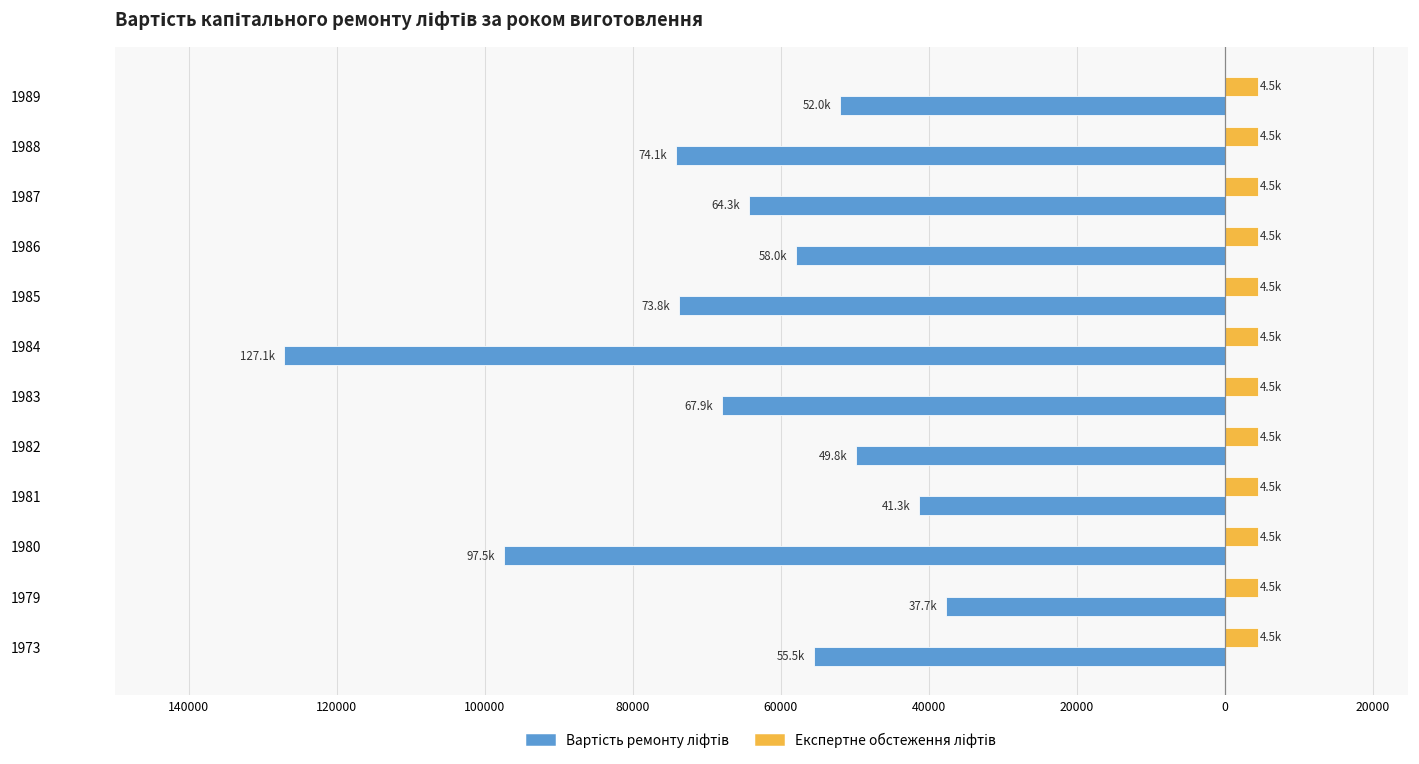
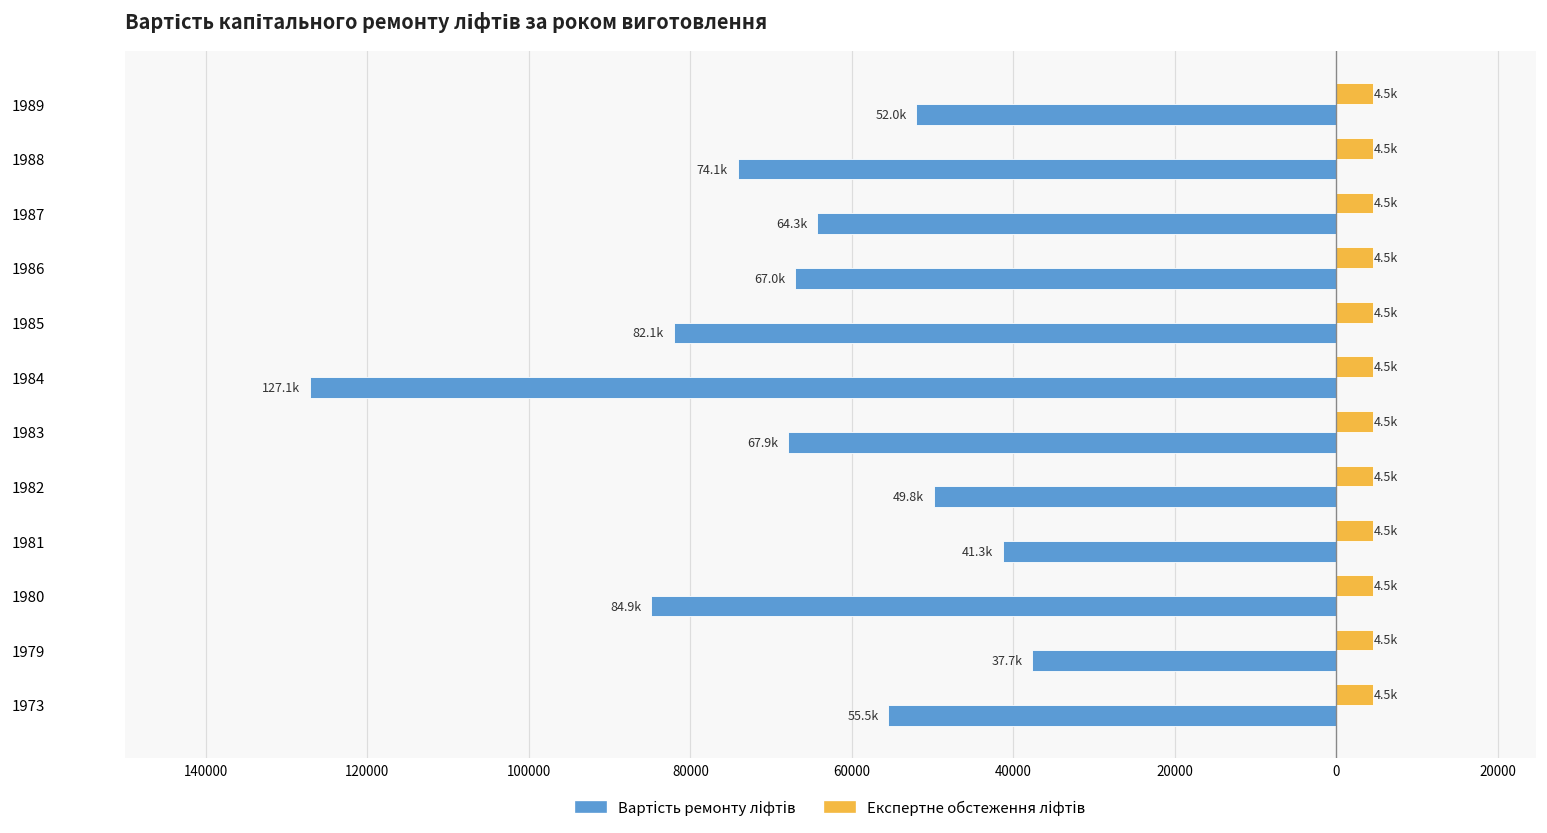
  {
    "Вартість ремонту ліфтів": {
-     "1986": "58.0k",
-     "1985": "73.8k",
-     "1980": "97.5k"
+     "1986": "67.0k",
+     "1985": "82.1k",
+     "1980": "84.9k"
    },
    "Експертне обстеження ліфтів": {
      "1989": "4.5k",
      "1988": "4.5k",
      "1987": "4.5k",
      "1986": "4.5k",
      "1985": "4.5k",
      "1984": "4.5k",
      "1983": "4.5k",
      "1982": "4.5k",
      "1981": "4.5k",
      "1980": "4.5k",
      "1979": "4.5k",
      "1973": "4.5k"
    }
  }
